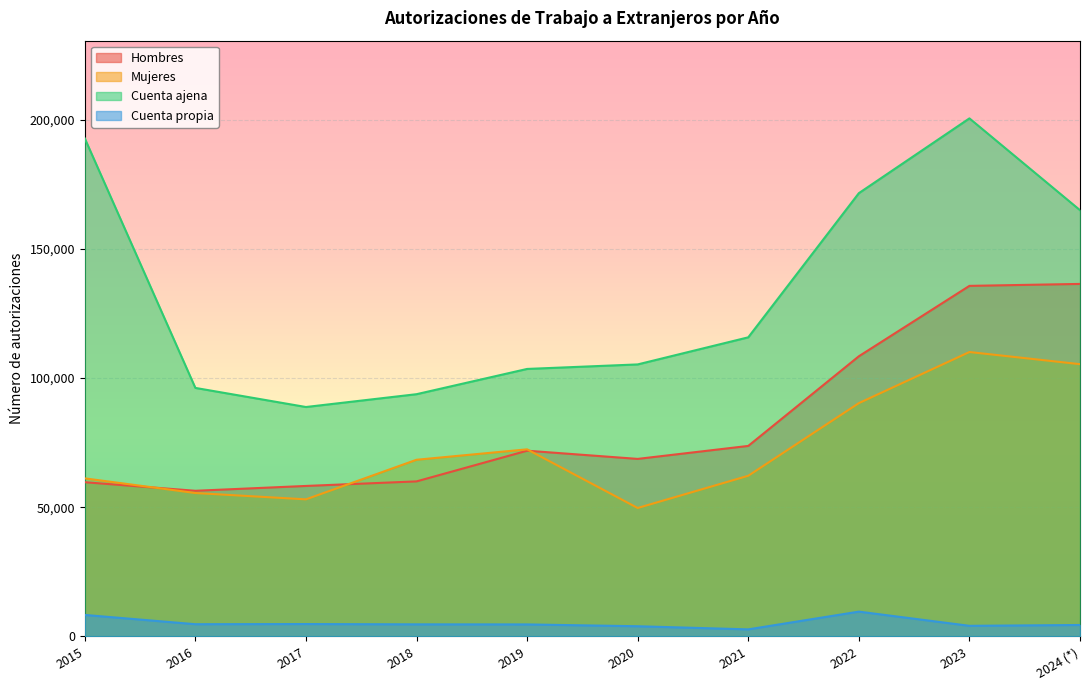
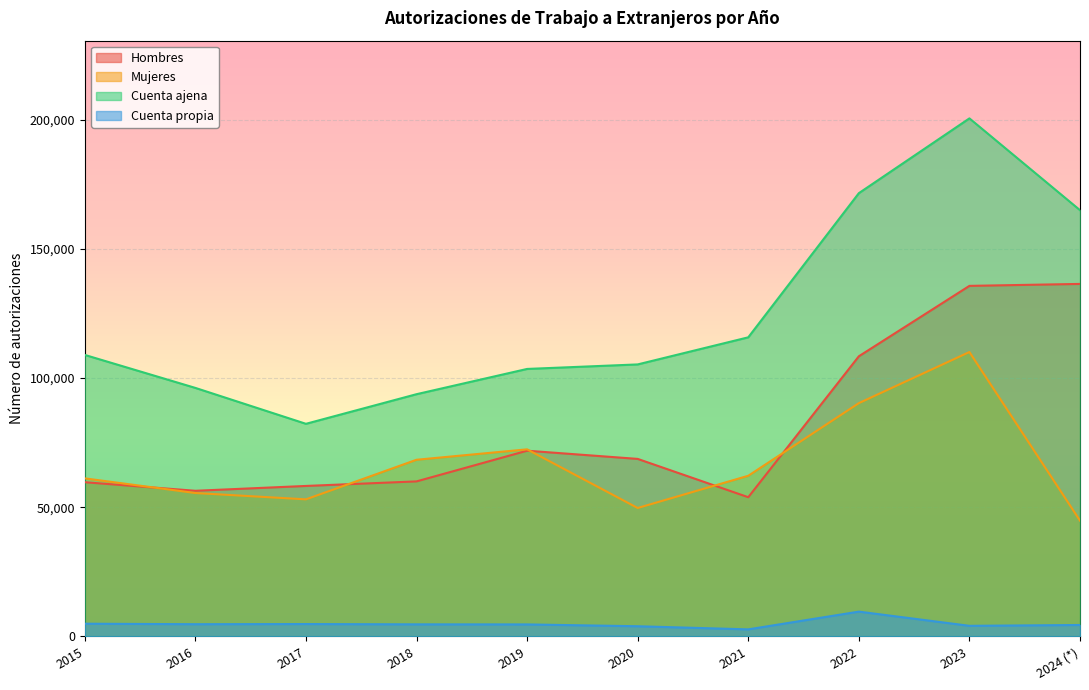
  {
    "Hombres": {
      "2015": "60,000",
      "2017": "58,000",
      "2018": "60,000",
      "2020": "69,000",
-     "2021": "74,000",
+     "2021": "54,000",
      "2022": "108,000",
      "2023": "136,000",
      "2024 (*)": "136,000"
    },
    "Mujeres": {
      "2015": "61,000",
      "2017": "53,000",
      "2018": "68,000",
      "2020": "50,000",
      "2021": "62,000",
      "2022": "90,000",
      "2023": "110,000",
-     "2024 (*)": "105,000"
+     "2024 (*)": "45,000"
    },
    "Cuenta ajena": {
-     "2015": "193,000",
+     "2015": "109,000",
      "2016": "96,000",
-     "2017": "89,000",
+     "2017": "82,000",
      "2018": "94,000",
      "2019": "104,000",
      "2020": "105,000",
      "2021": "116,000",
      "2022": "172,000",
      "2023": "201,000",
      "2024 (*)": "165,000"
    },
    "Cuenta propia": {
-     "2015": "8,000",
+     "2015": "5,000",
      "2016": "5,000",
      "2017": "5,000",
      "2018": "5,000",
      "2019": "5,000",
      "2020": "4,000",
      "2021": "3,000",
      "2022": "10,000",
      "2023": "4,000",
      "2024 (*)": "4,000"
    }
  }
